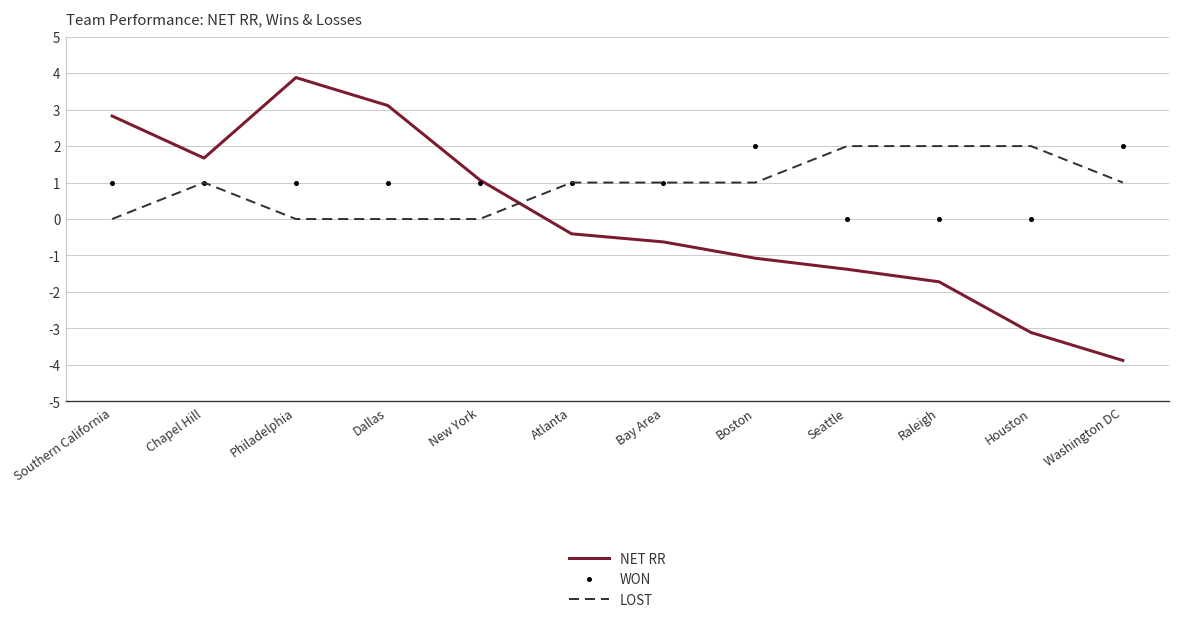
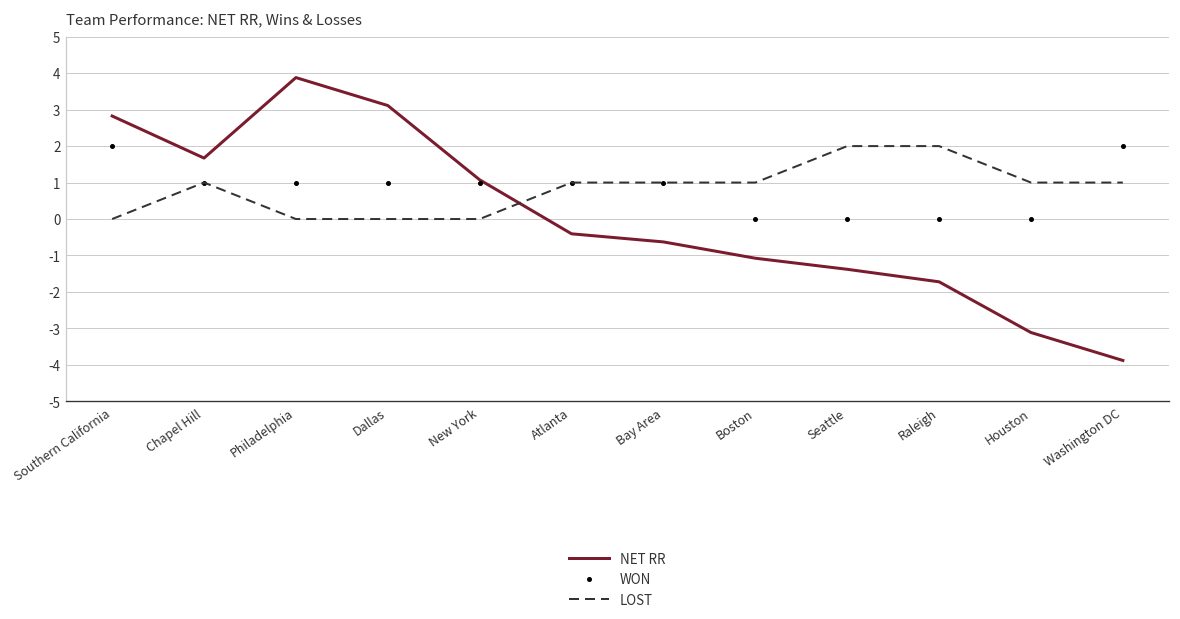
  {
    "NET RR": {
      "Southern California": 2.8,
      "Chapel Hill": 1.7,
      "Philadelphia": 3.9,
      "Dallas": 3.1,
      "Atlanta": -0.4,
      "Bay Area": -0.6,
      "Boston": -1,
      "Seattle": -1.4,
      "Raleigh": -1.7,
      "Houston": -3.1,
      "Washington DC": -3.9
    },
    "WON": {
-     "Southern California": 1,
+     "Southern California": 2,
      "Philadelphia": 1,
      "Dallas": 1,
-     "Boston": 2,
+     "Boston": 0,
      "Seattle": 0,
      "Raleigh": 0,
      "Houston": 0,
      "Washington DC": 2
    },
    "LOST": {
      "Southern California": 0,
      "Philadelphia": 0,
      "Dallas": 0,
      "New York": 0,
      "Boston": 1,
      "Seattle": 2,
      "Raleigh": 2,
-     "Houston": 2,
+     "Houston": 1,
      "Washington DC": 1
    }
  }
